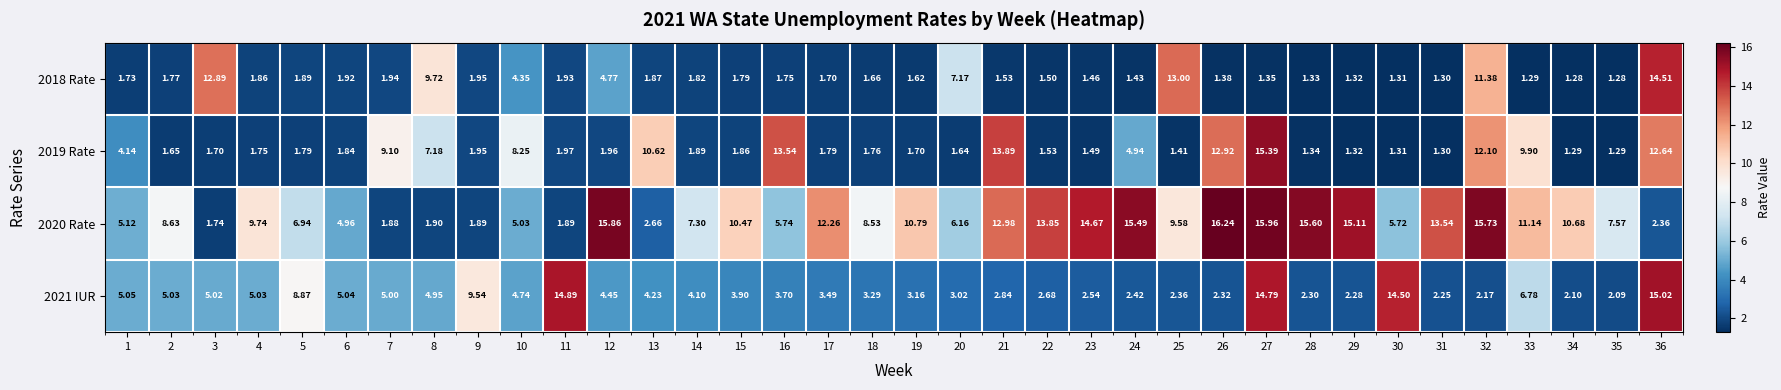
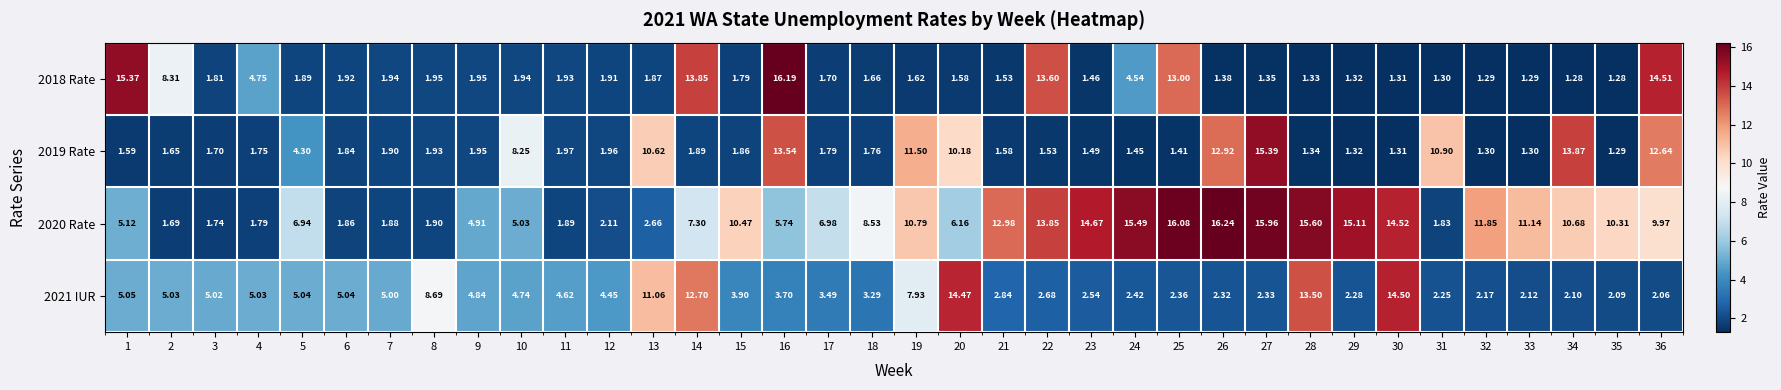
  {
    "2018 Rate": {
-     "1": 1.73,
-     "2": 1.77,
-     "3": 12.89,
-     "4": 1.86,
+     "1": 15.37,
+     "2": 8.31,
+     "3": 1.81,
+     "4": 4.75,
      "5": 1.89,
      "6": 1.92,
      "7": 1.94,
-     "8": 9.72,
+     "8": 1.95,
      "9": 1.95,
-     "10": 4.35,
+     "10": 1.94,
      "11": 1.93,
-     "12": 4.77,
+     "12": 1.91,
      "13": 1.87,
-     "14": 1.82,
+     "14": 13.85,
      "15": 1.79,
-     "16": 1.75,
+     "16": 16.19,
      "17": 1.70,
      "18": 1.66,
      "19": 1.62,
-     "20": 7.17,
+     "20": 1.58,
      "21": 1.53,
-     "22": 1.50,
+     "22": 13.60,
      "23": 1.46,
-     "24": 1.43,
+     "24": 4.54,
      "25": 13.00,
      "26": 1.38,
      "27": 1.35,
      "28": 1.33,
      "29": 1.32,
      "30": 1.31,
      "31": 1.30,
-     "32": 11.38,
+     "32": 1.29,
      "33": 1.29,
      "34": 1.28,
      "35": 1.28,
      "36": 14.51
    },
    "2019 Rate": {
-     "1": 4.14,
+     "1": 1.59,
      "2": 1.65,
      "3": 1.70,
      "4": 1.75,
-     "5": 1.79,
+     "5": 4.30,
      "6": 1.84,
-     "7": 9.10,
-     "8": 7.18,
+     "7": 1.90,
+     "8": 1.93,
      "9": 1.95,
      "10": 8.25,
      "11": 1.97,
      "12": 1.96,
      "13": 10.62,
      "14": 1.89,
      "15": 1.86,
      "16": 13.54,
      "17": 1.79,
      "18": 1.76,
-     "19": 1.70,
-     "20": 1.64,
-     "21": 13.89,
+     "19": 11.50,
+     "20": 10.18,
+     "21": 1.58,
      "22": 1.53,
      "23": 1.49,
-     "24": 4.94,
+     "24": 1.45,
      "25": 1.41,
      "26": 12.92,
      "27": 15.39,
      "28": 1.34,
      "29": 1.32,
      "30": 1.31,
-     "31": 1.30,
-     "32": 12.10,
-     "33": 9.90,
-     "34": 1.29,
+     "31": 10.90,
+     "32": 1.30,
+     "33": 1.30,
+     "34": 13.87,
      "35": 1.29,
      "36": 12.64
    },
    "2020 Rate": {
      "1": 5.12,
-     "2": 8.63,
+     "2": 1.69,
      "3": 1.74,
-     "4": 9.74,
+     "4": 1.79,
      "5": 6.94,
-     "6": 4.96,
+     "6": 1.86,
      "7": 1.88,
      "8": 1.90,
-     "9": 1.89,
+     "9": 4.91,
      "10": 5.03,
      "11": 1.89,
-     "12": 15.86,
+     "12": 2.11,
      "13": 2.66,
      "14": 7.30,
      "15": 10.47,
      "16": 5.74,
-     "17": 12.26,
+     "17": 6.98,
      "18": 8.53,
      "19": 10.79,
      "20": 6.16,
      "21": 12.98,
      "22": 13.85,
      "23": 14.67,
      "24": 15.49,
-     "25": 9.58,
+     "25": 16.08,
      "26": 16.24,
      "27": 15.96,
      "28": 15.60,
      "29": 15.11,
-     "30": 5.72,
-     "31": 13.54,
-     "32": 15.73,
+     "30": 14.52,
+     "31": 1.83,
+     "32": 11.85,
      "33": 11.14,
      "34": 10.68,
-     "35": 7.57,
-     "36": 2.36
+     "35": 10.31,
+     "36": 9.97
    },
    "2021 IUR": {
      "1": 5.05,
      "2": 5.03,
      "3": 5.02,
      "4": 5.03,
-     "5": 8.87,
+     "5": 5.04,
      "6": 5.04,
      "7": 5.00,
-     "8": 4.95,
-     "9": 9.54,
+     "8": 8.69,
+     "9": 4.84,
      "10": 4.74,
-     "11": 14.89,
+     "11": 4.62,
      "12": 4.45,
-     "13": 4.23,
-     "14": 4.10,
+     "13": 11.06,
+     "14": 12.70,
      "15": 3.90,
      "16": 3.70,
      "17": 3.49,
      "18": 3.29,
-     "19": 3.16,
-     "20": 3.02,
+     "19": 7.93,
+     "20": 14.47,
      "21": 2.84,
      "22": 2.68,
      "23": 2.54,
      "24": 2.42,
      "25": 2.36,
      "26": 2.32,
-     "27": 14.79,
-     "28": 2.30,
+     "27": 2.33,
+     "28": 13.50,
      "29": 2.28,
      "30": 14.50,
      "31": 2.25,
      "32": 2.17,
-     "33": 6.78,
+     "33": 2.12,
      "34": 2.10,
      "35": 2.09,
-     "36": 15.02
+     "36": 2.06
    }
  }
